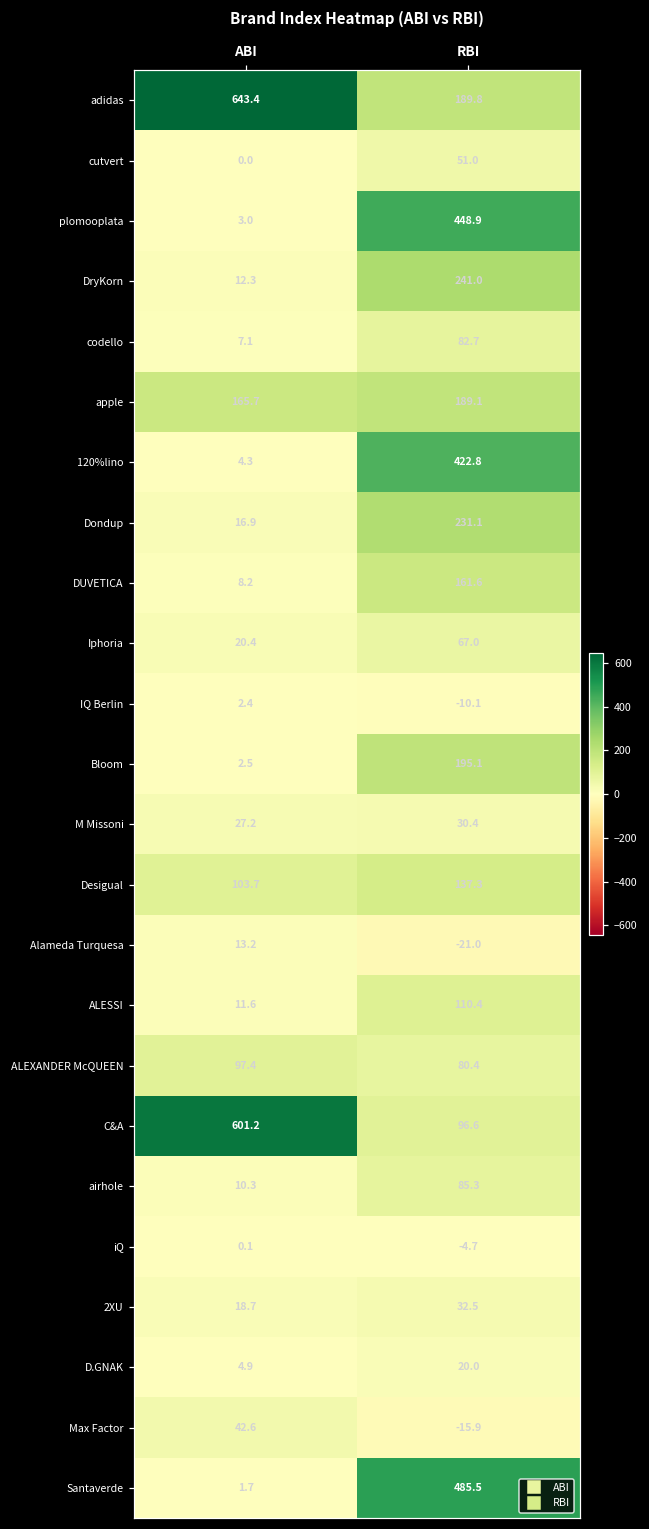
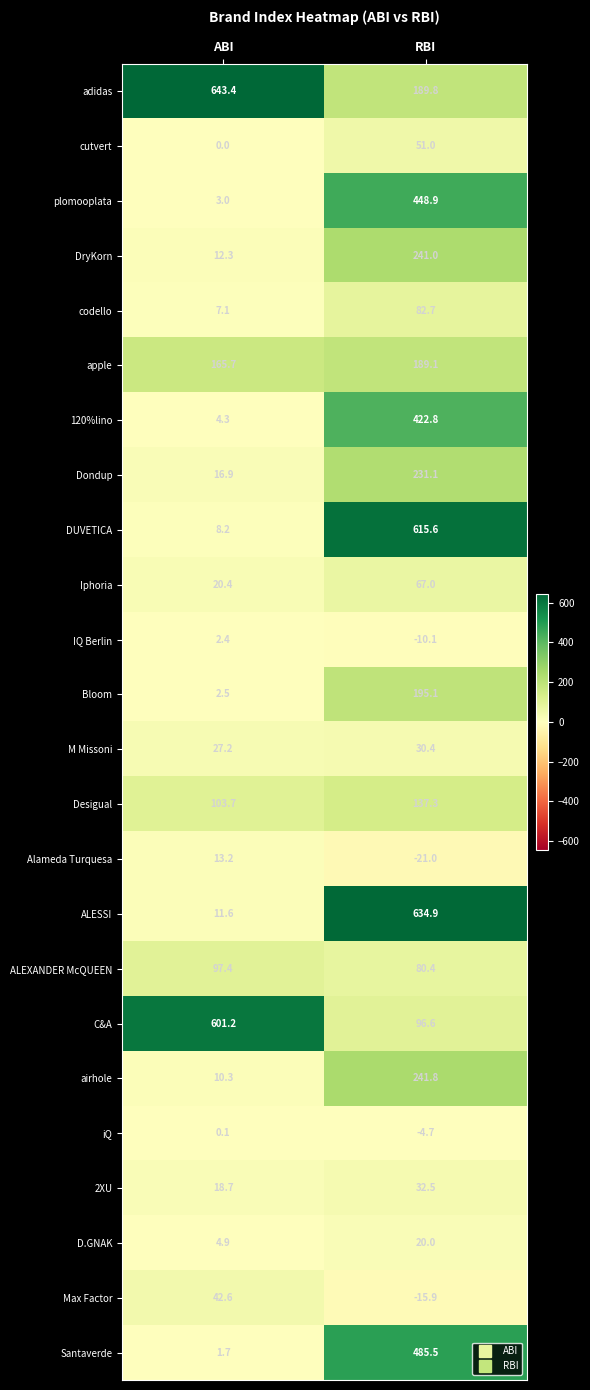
  {
    "adidas": {
      "ABI": 643.4,
      "RBI": 189.8
    },
    "plomooplata": {
      "RBI": 448.9
    },
    "DryKorn": {
      "RBI": 241.0
    },
    "codello": {
      "RBI": 82.7
    },
    "apple": {
      "ABI": 165.7,
      "RBI": 189.1
    },
    "120%lino": {
      "RBI": 422.8
    },
    "Dondup": {
      "RBI": 231.1
    },
    "DUVETICA": {
-     "RBI": 161.6
+     "RBI": 615.6
    },
    "Iphoria": {
      "RBI": 67.0
    },
    "Bloom": {
      "RBI": 195.1
    },
    "Desigual": {
      "ABI": 103.7,
      "RBI": 137.3
    },
    "ALESSI": {
-     "RBI": 110.4
+     "RBI": 634.9
    },
    "ALEXANDER McQUEEN": {
      "ABI": 97.4,
      "RBI": 80.4
    },
    "C&A": {
      "ABI": 601.2,
      "RBI": 96.6
    },
    "airhole": {
-     "RBI": 85.3
+     "RBI": 241.8
    },
    "Santaverde": {
      "RBI": 485.5
    }
  }
